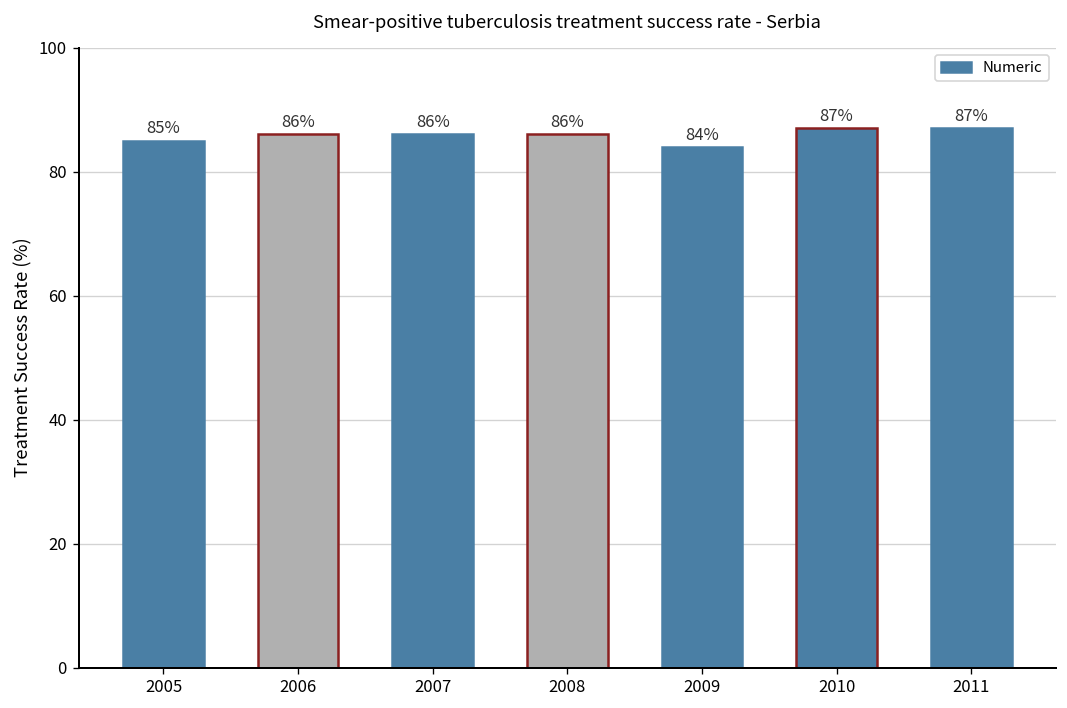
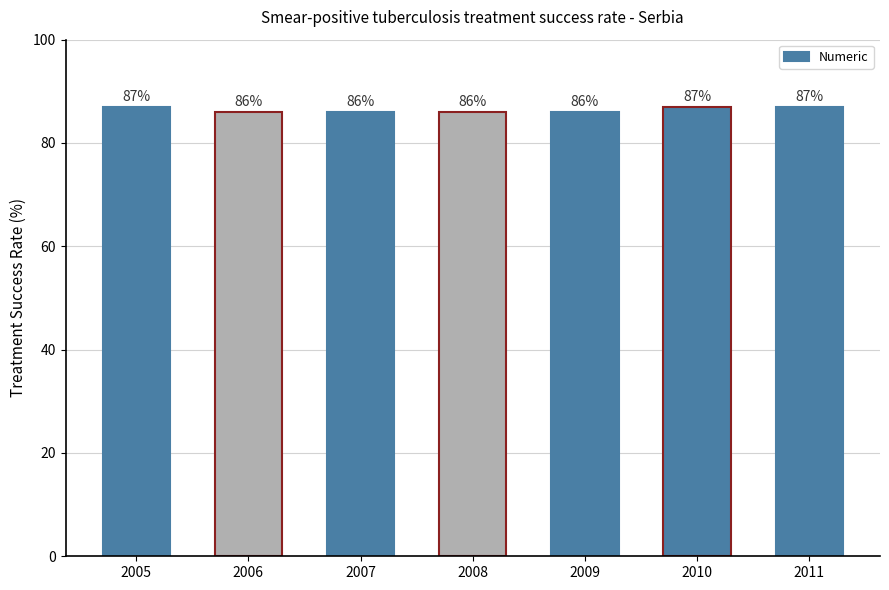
  {
-   "2005": "85%",
+   "2005": "87%",
    "2006": "86%",
    "2007": "86%",
    "2008": "86%",
-   "2009": "84%",
+   "2009": "86%",
    "2010": "87%",
    "2011": "87%"
  }
